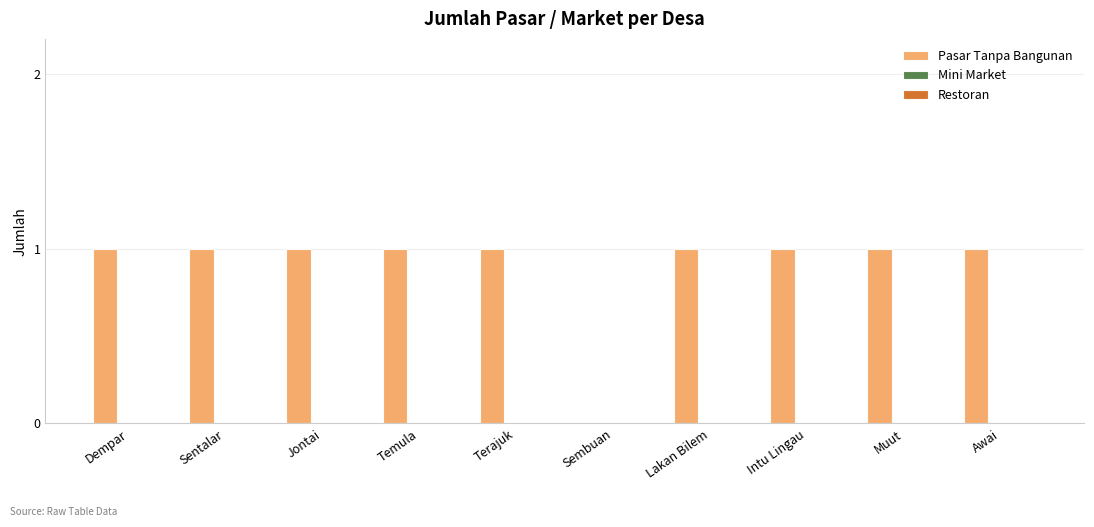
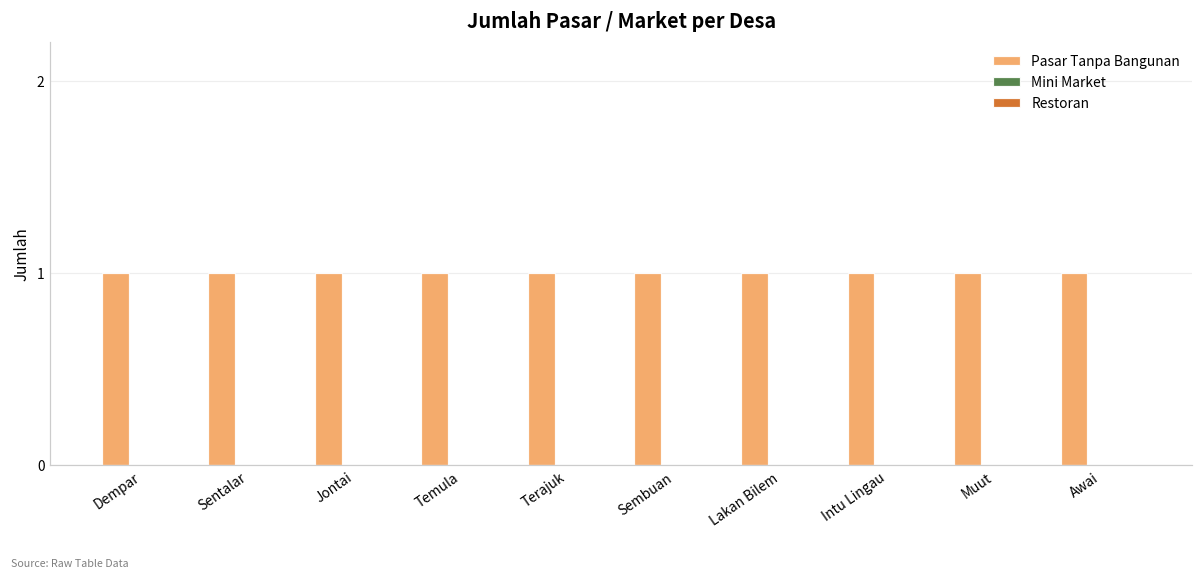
  {
    "Pasar Tanpa Bangunan": {
      "Dempar": 1,
      "Sentalar": 1,
      "Jontai": 1,
      "Temula": 1,
      "Terajuk": 1,
-     "Sembuan": 0,
+     "Sembuan": 1,
      "Lakan Bilem": 1,
      "Intu Lingau": 1,
      "Muut": 1,
      "Awai": 1
    },
    "Mini Market": {
      "Dempar": 0,
      "Sentalar": 0,
      "Jontai": 0,
      "Temula": 0,
      "Terajuk": 0,
      "Sembuan": 0,
      "Lakan Bilem": 0,
      "Intu Lingau": 0,
      "Muut": 0,
      "Awai": 0
    },
    "Restoran": {
      "Dempar": 0,
      "Sentalar": 0,
      "Jontai": 0,
      "Temula": 0,
      "Terajuk": 0,
      "Sembuan": 0,
      "Lakan Bilem": 0,
      "Intu Lingau": 0,
      "Muut": 0,
      "Awai": 0
    }
  }
